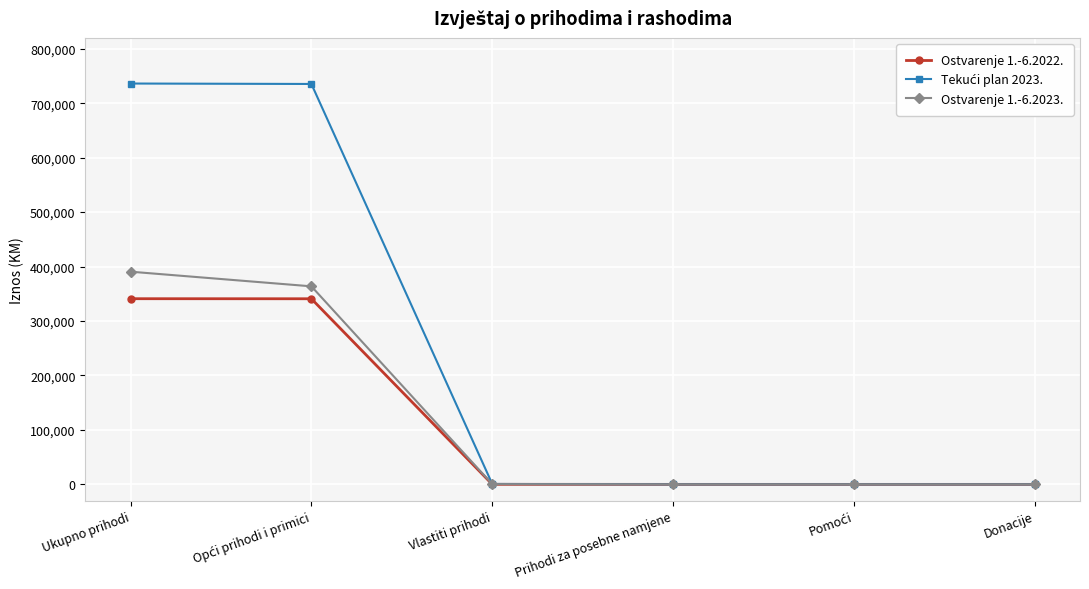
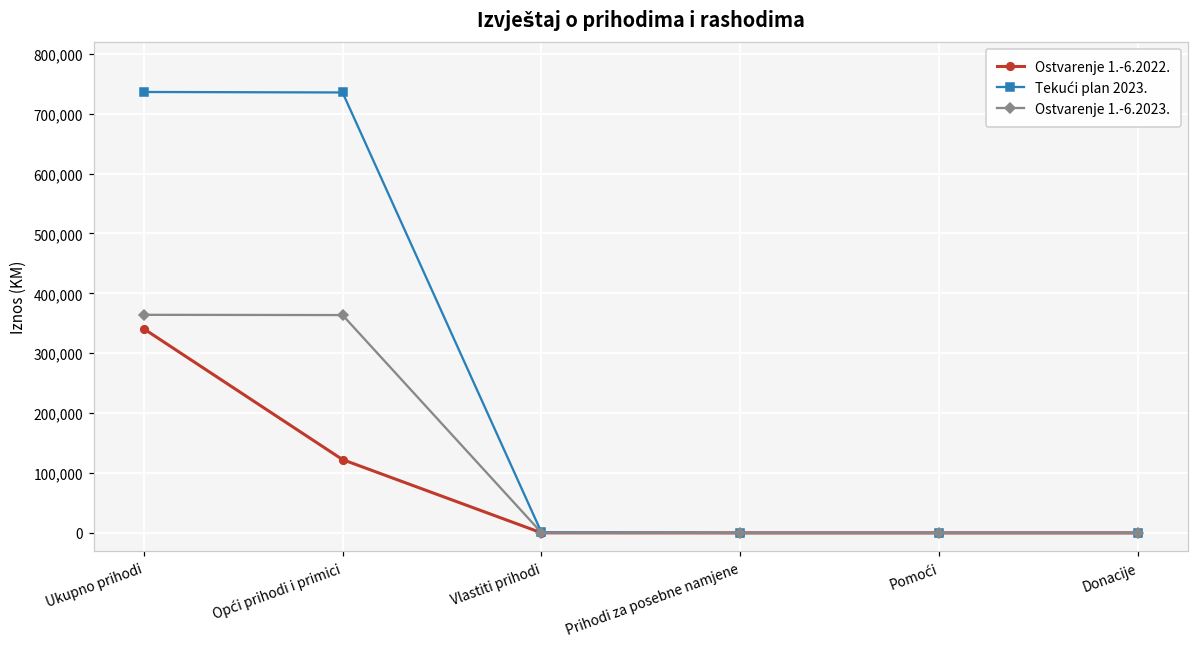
  {
    "Ostvarenje 1.-6.2022.": {
      "Ukupno prihodi": "340,000",
-     "Opći prihodi i primici": "340,000"
+     "Opći prihodi i primici": "120,000"
    },
    "Tekući plan 2023.": {
      "Ukupno prihodi": "740,000",
      "Opći prihodi i primici": "740,000"
    },
    "Ostvarenje 1.-6.2023.": {
-     "Ukupno prihodi": "390,000",
+     "Ukupno prihodi": "360,000",
      "Opći prihodi i primici": "360,000"
    }
  }
